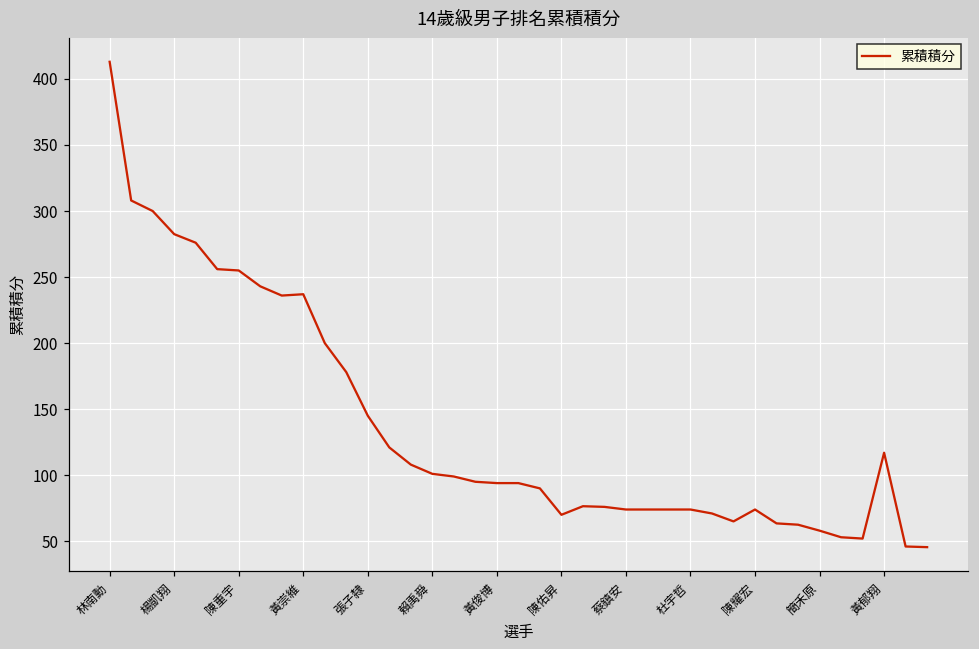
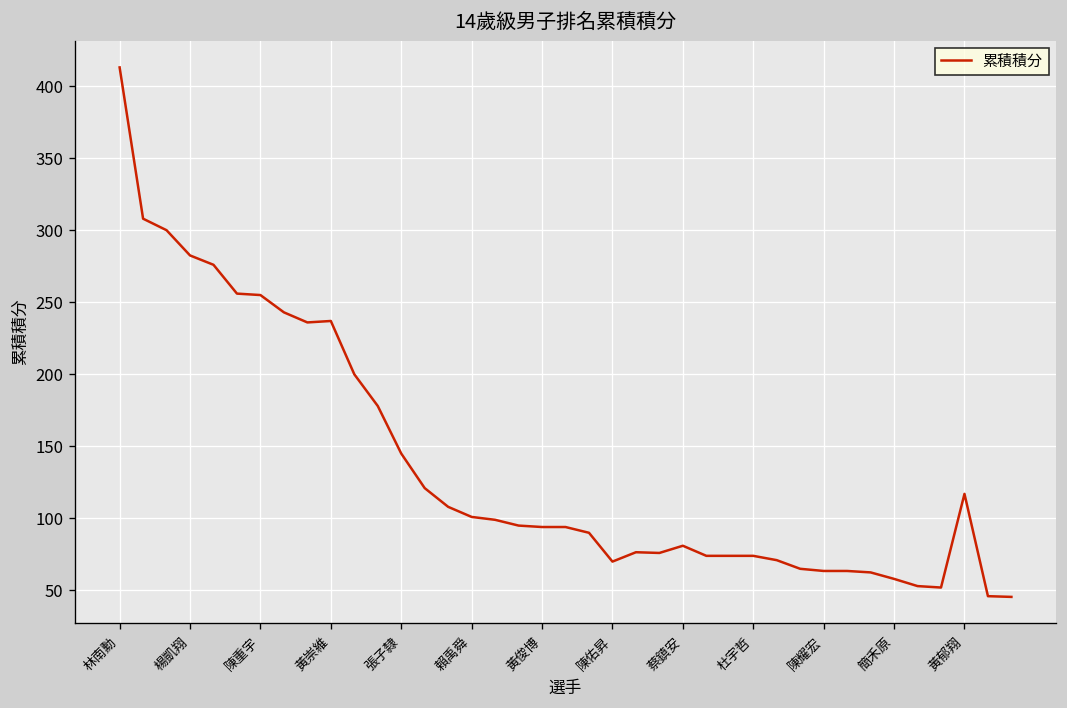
  {
    "林南勳": 413,
    "楊凱翔": 283,
    "陳重宇": 255,
    "黃崇維": 237,
    "張子隸": 145,
    "賴禹舜": 101,
    "黃俊博": 94,
    "陳佑昇": 70,
-   "蔡鎮安": 74,
+   "蔡鎮安": 81,
    "杜宇哲": 74,
-   "陳耀宏": 74,
+   "陳耀宏": 64,
    "簡禾原": 58,
    "黃郁翔": 117
  }
